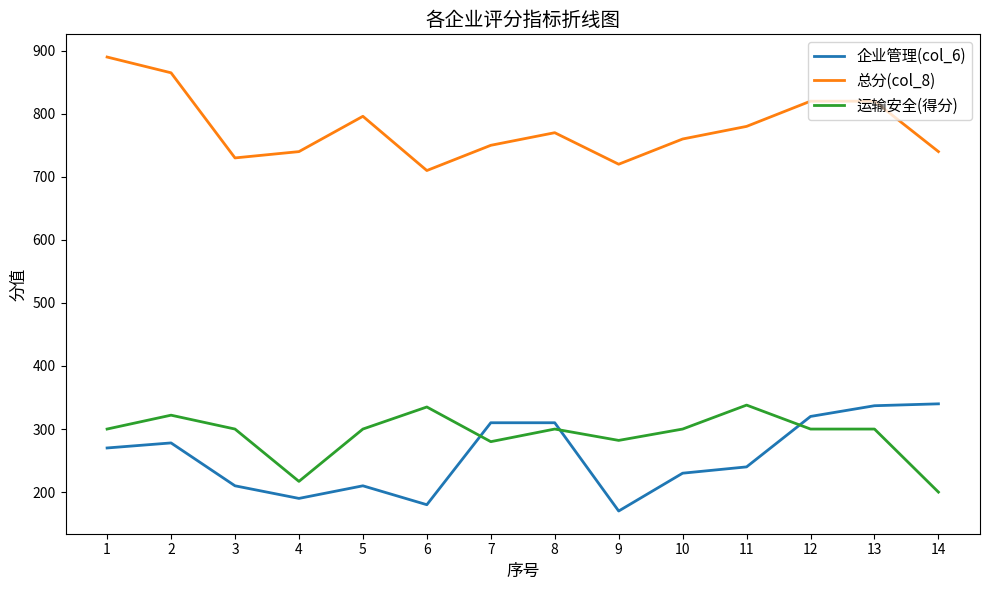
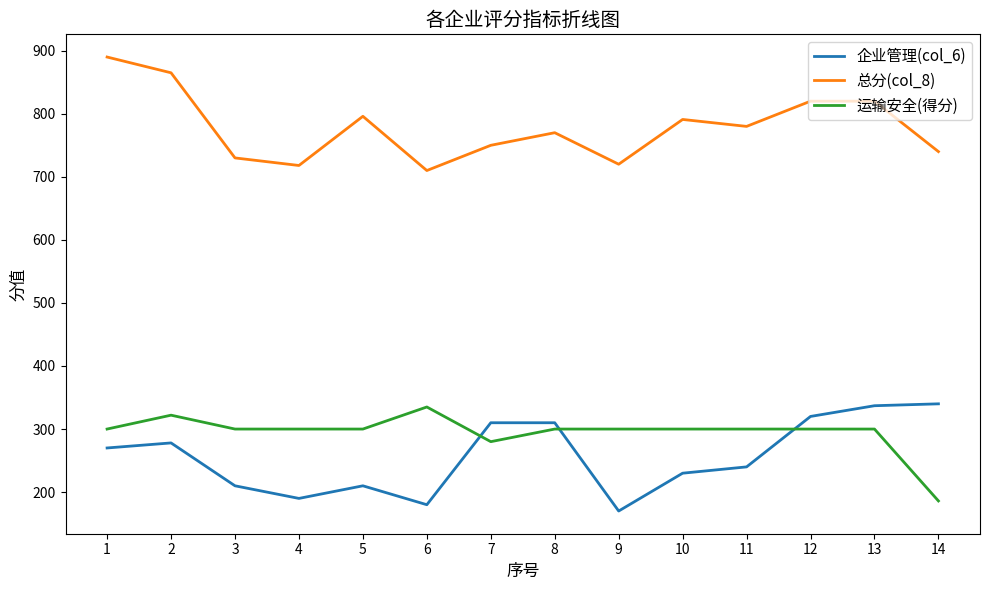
  {
    "企业管理(col_6)": {
      "1": 270,
      "2": 280,
      "3": 210,
      "4": 190,
      "5": 210,
      "6": 180,
      "7": 310,
      "8": 310,
      "9": 170,
      "10": 230,
      "11": 240,
      "12": 320,
      "13": 340,
      "14": 340
    },
    "总分(col_8)": {
      "1": 890,
      "2": 870,
      "3": 730,
-     "4": 740,
+     "4": 720,
      "5": 800,
      "6": 710,
      "7": 750,
      "8": 770,
      "9": 720,
-     "10": 760,
+     "10": 790,
      "11": 780,
      "14": 740
    },
    "运输安全(得分)": {
      "1": 300,
      "2": 320,
      "3": 300,
-     "4": 220,
+     "4": 300,
      "5": 300,
      "6": 340,
      "7": 280,
      "8": 300,
-     "9": 280,
+     "9": 300,
      "10": 300,
-     "11": 340,
+     "11": 300,
      "12": 300,
      "13": 300,
-     "14": 200
+     "14": 190
    }
  }
